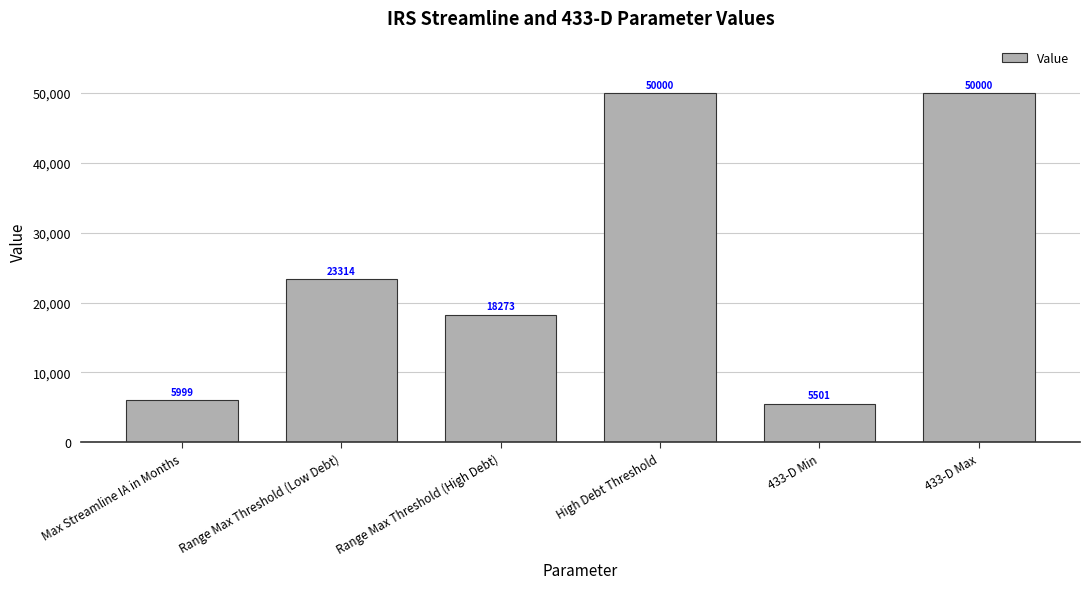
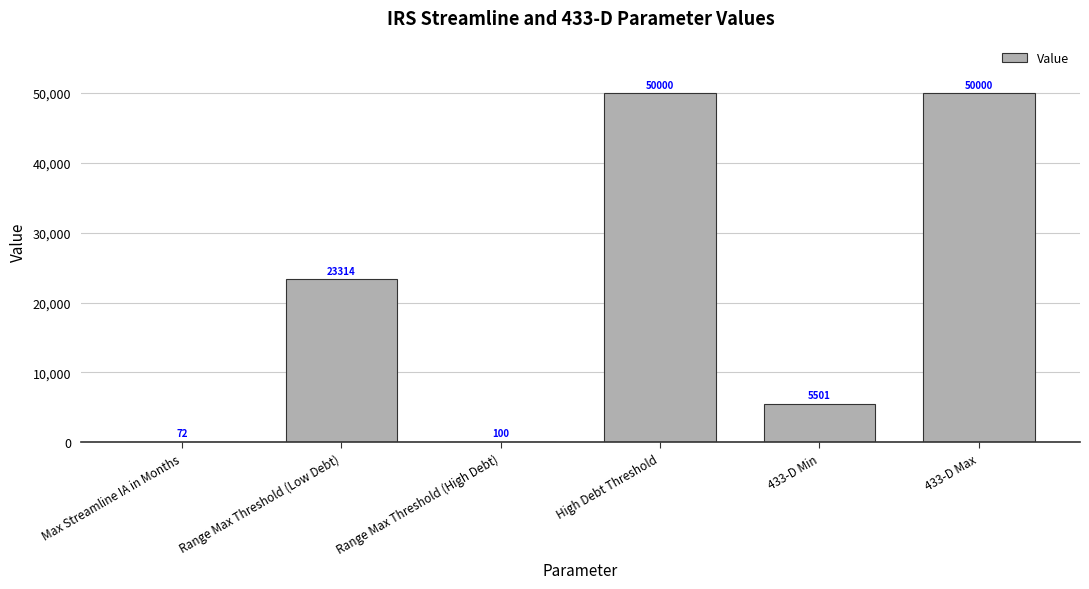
  {
-   "Max Streamline IA in Months": 5999,
+   "Max Streamline IA in Months": 72,
    "Range Max Threshold (Low Debt)": 23314,
-   "Range Max Threshold (High Debt)": 18273,
+   "Range Max Threshold (High Debt)": 100,
    "High Debt Threshold": 50000,
    "433-D Min": 5501,
    "433-D Max": 50000
  }
